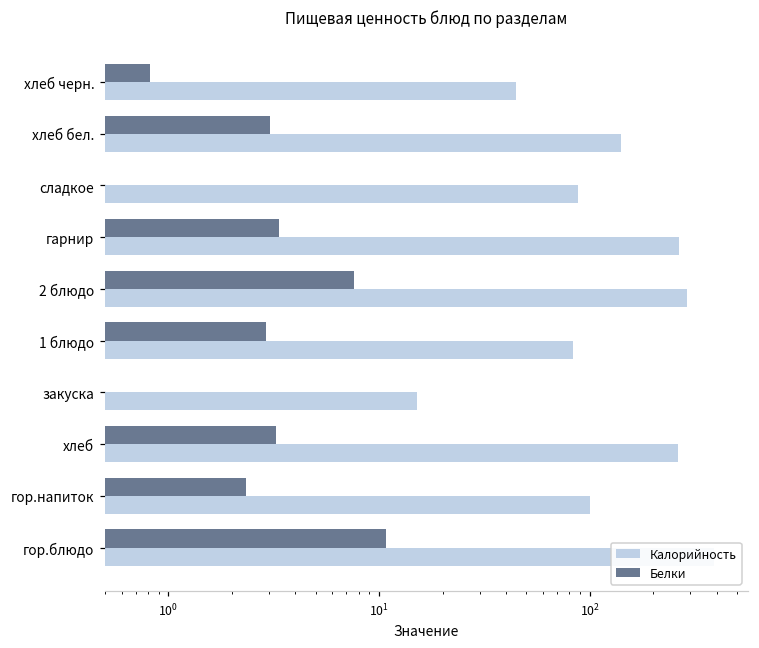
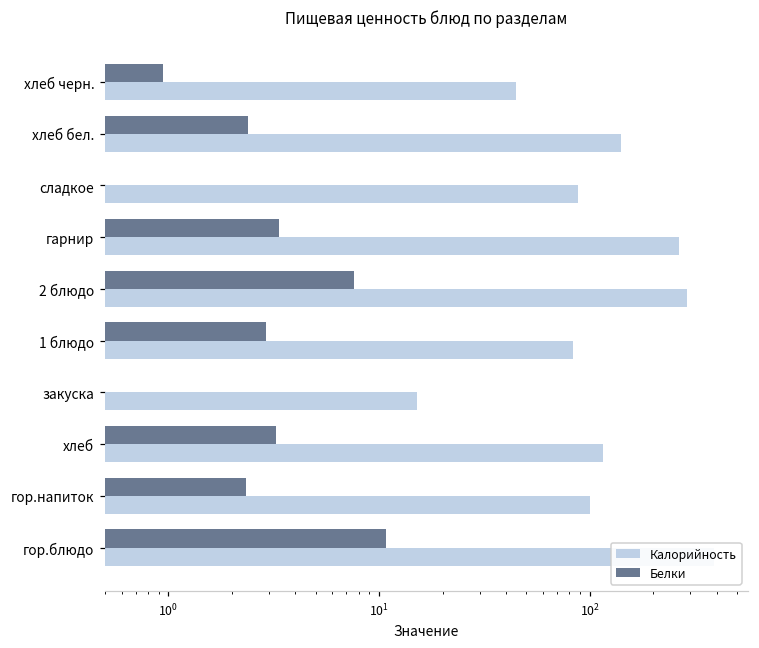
  {
    "Калорийность": {
      "хлеб черн.": 45,
      "хлеб бел.": 140,
      "сладкое": 90,
      "гарнир": 260,
      "2 блюдо": 290,
      "1 блюдо": 80,
      "закуска": 15,
-     "хлеб": 260,
+     "хлеб": 120,
      "гор.напиток": 100
    },
    "Белки": {
-     "хлеб черн.": 0.82,
-     "хлеб бел.": 3.0,
+     "хлеб черн.": 0.9,
+     "хлеб бел.": 2.4,
      "гарнир": 3.3,
      "2 блюдо": 7.6,
      "1 блюдо": 2.9,
      "хлеб": 3.2,
      "гор.напиток": 2.3,
      "гор.блюдо": 11
    }
  }
